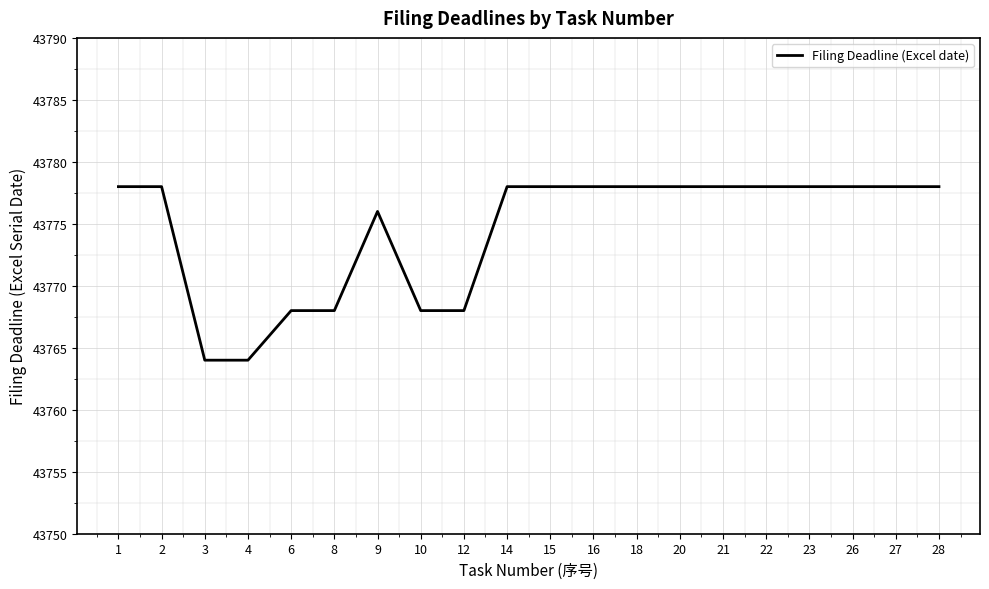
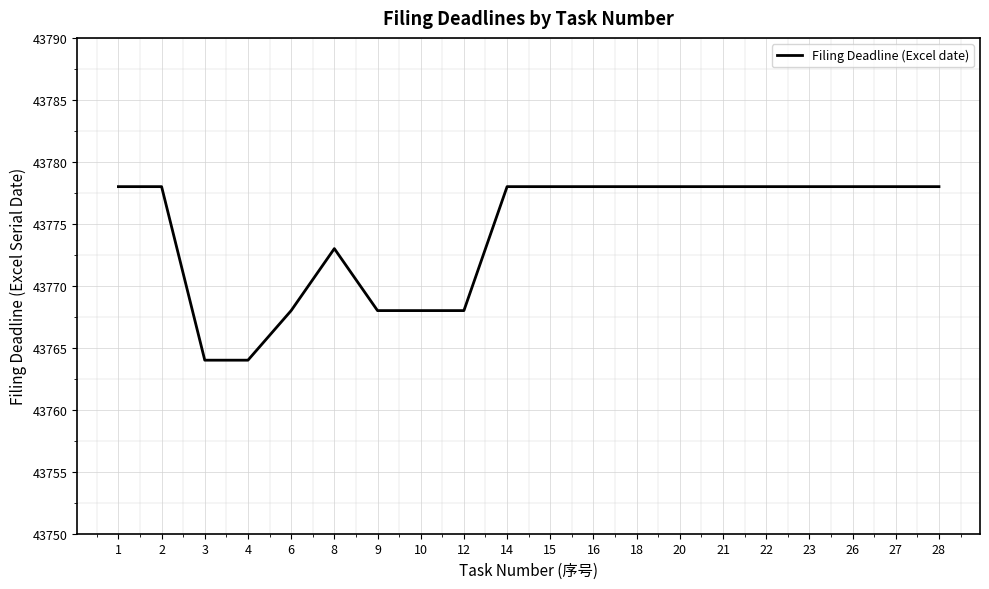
  {
    "1": 43778,
    "2": 43778,
    "3": 43764,
    "4": 43764,
    "6": 43768,
-   "8": 43768,
-   "9": 43776,
+   "8": 43773,
+   "9": 43768,
    "10": 43768,
    "12": 43768,
    "14": 43778,
    "15": 43778,
    "16": 43778,
    "18": 43778,
    "20": 43778,
    "21": 43778,
    "22": 43778,
    "23": 43778,
    "26": 43778,
    "27": 43778,
    "28": 43778
  }
